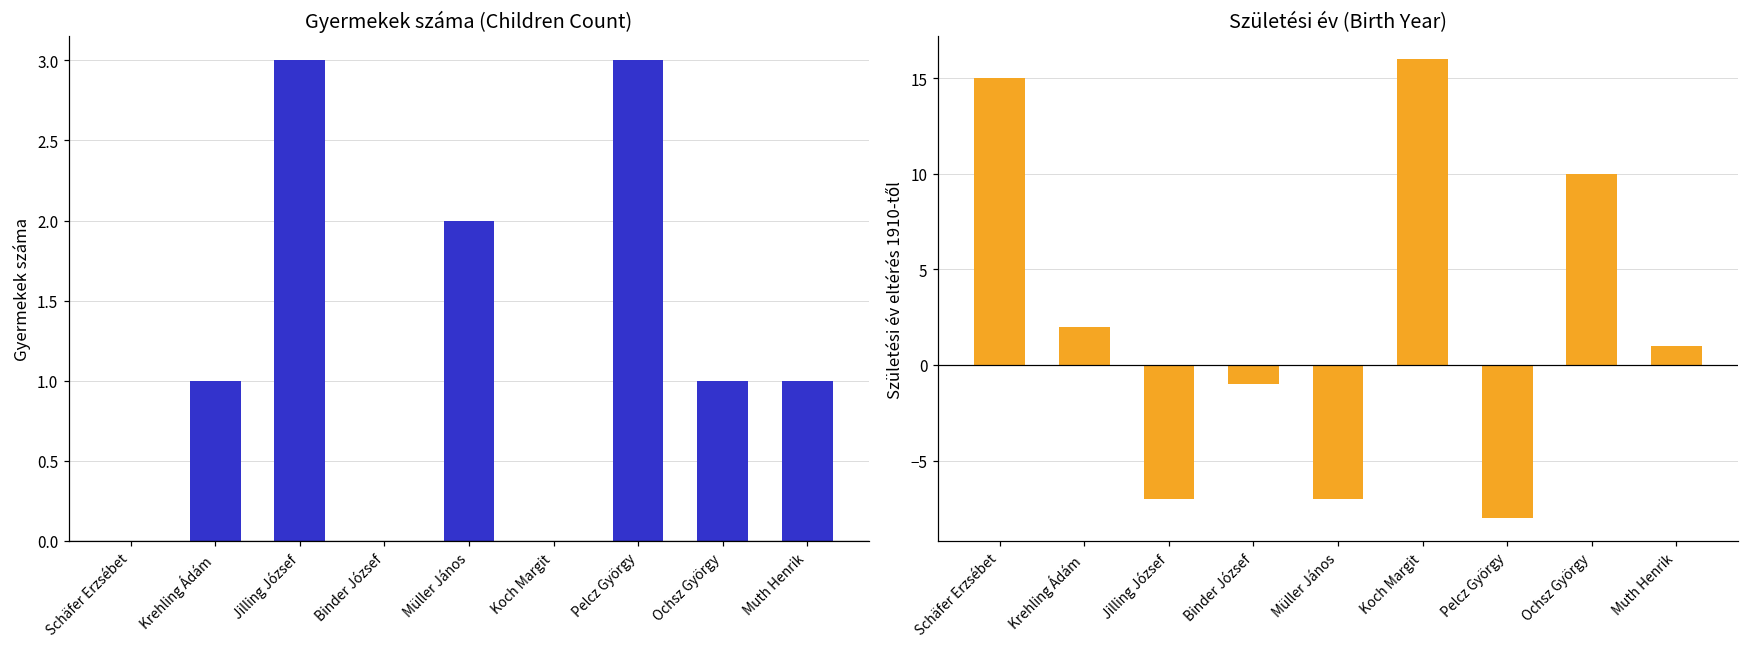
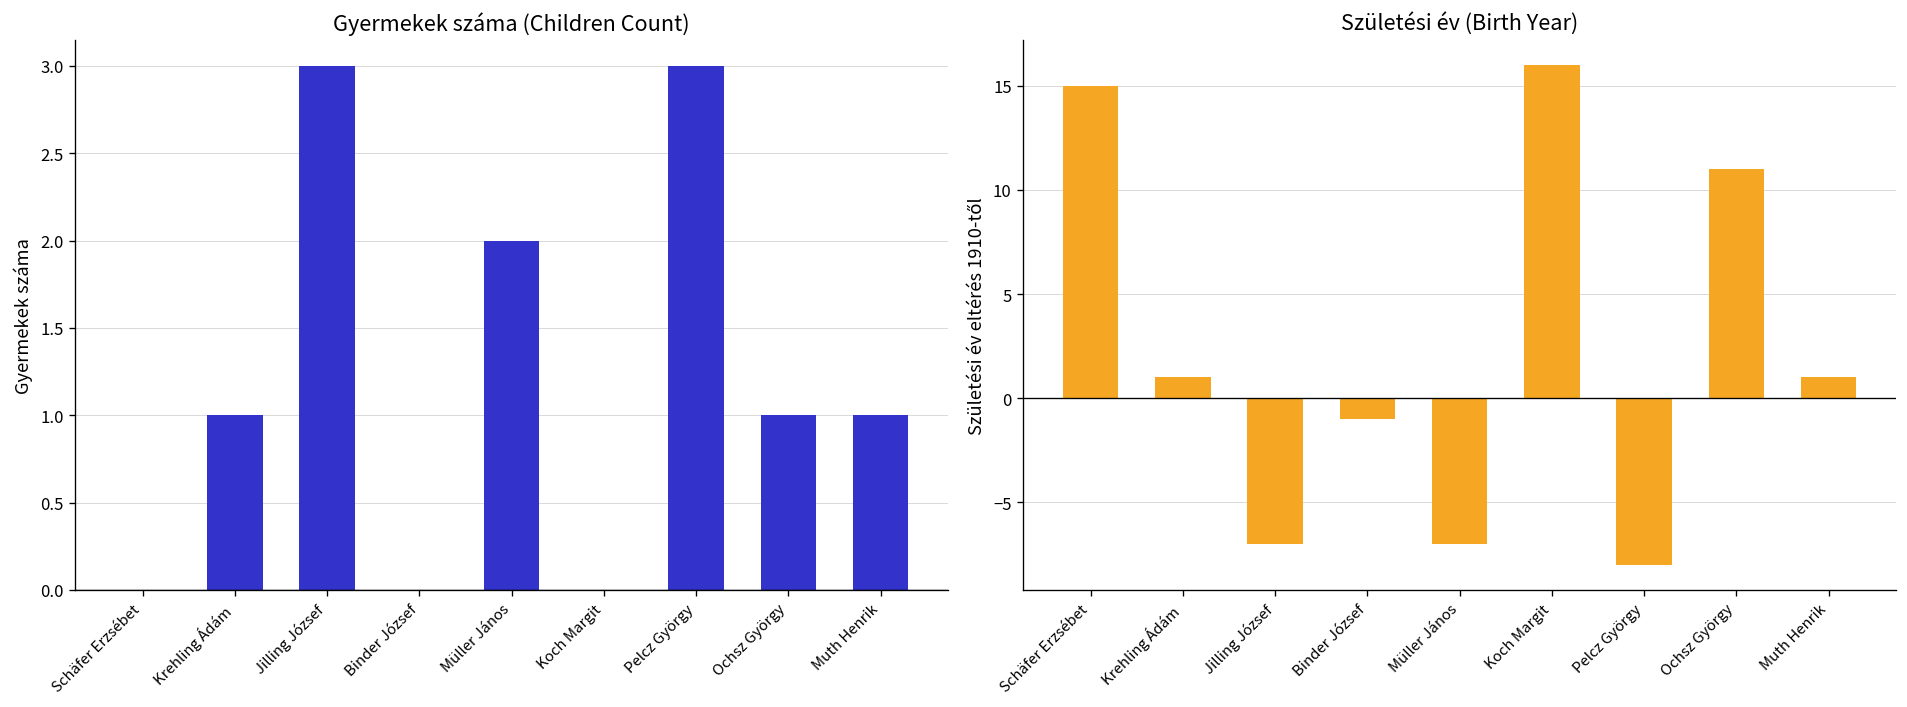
  {
    "Gyermekek száma (Children Count)": {
      "Schäfer Erzsébet": 0.00,
      "Krehling Ádám": 1.00,
      "Jilling József": 3.00,
      "Binder József": 0.00,
      "Müller János": 2.00,
      "Koch Margit": 0.00,
      "Pelcz György": 3.00,
      "Ochsz György": 1.00,
      "Muth Henrik": 1.00
    },
    "Születési év (Birth Year)": {
      "Schäfer Erzsébet": 15.0,
-     "Krehling Ádám": 2.0,
+     "Krehling Ádám": 1.0,
      "Jilling József": -7.0,
      "Binder József": -1.0,
      "Müller János": -7.0,
      "Koch Margit": 16.0,
      "Pelcz György": -8.0,
-     "Ochsz György": 10.0,
+     "Ochsz György": 11.0,
      "Muth Henrik": 1.0
    }
  }
